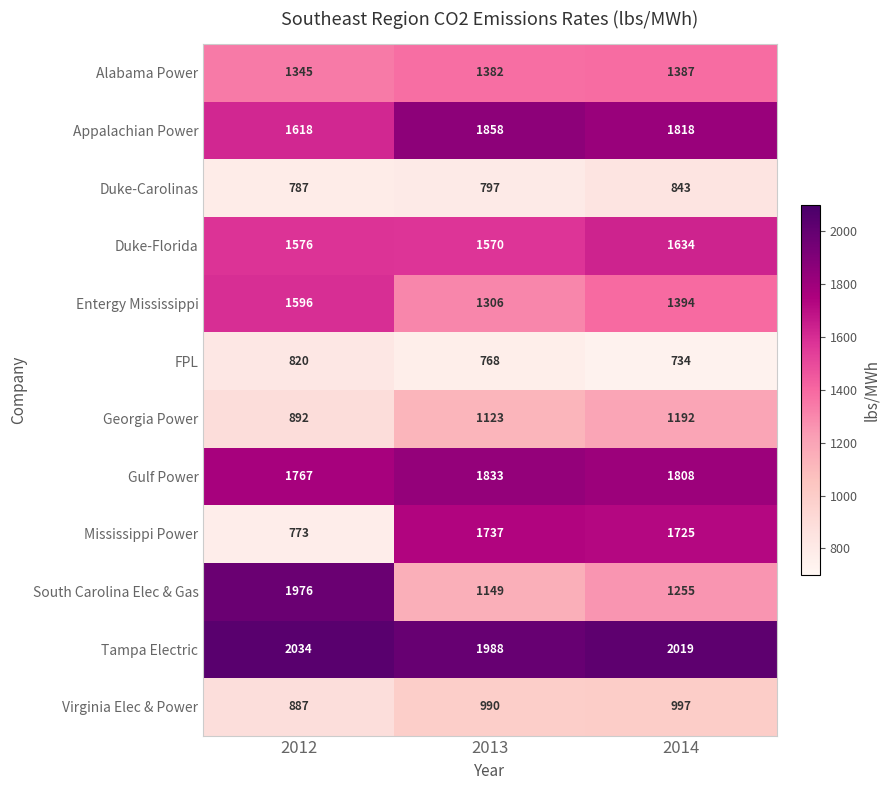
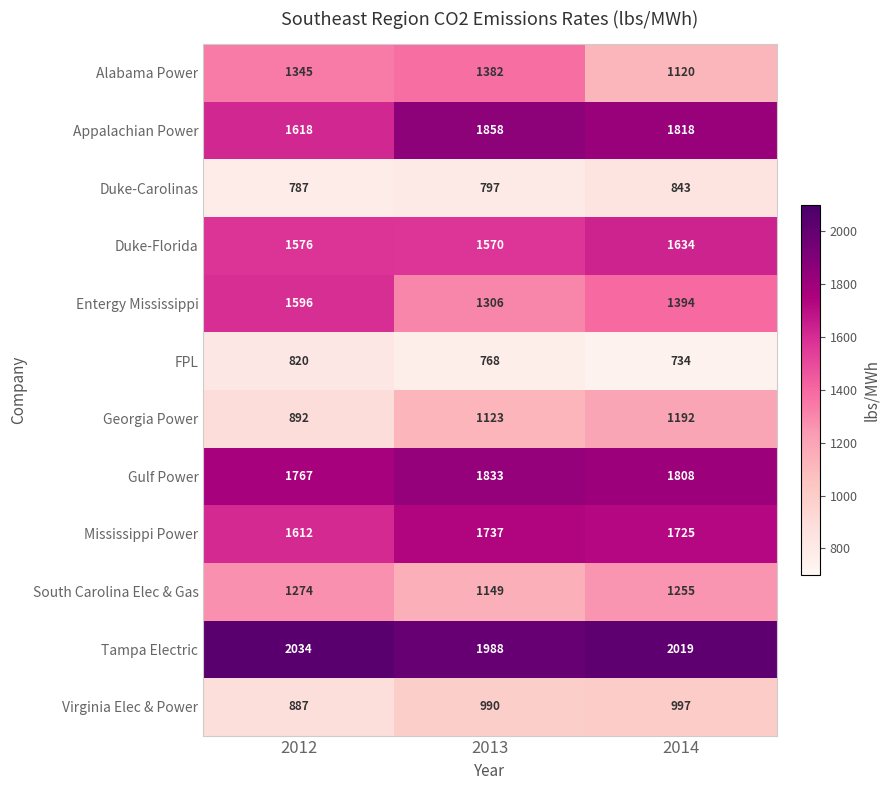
  {
    "Alabama Power": {
      "2012": 1345,
      "2013": 1382,
-     "2014": 1387
+     "2014": 1120
    },
    "Appalachian Power": {
      "2012": 1618,
      "2013": 1858,
      "2014": 1818
    },
    "Duke-Carolinas": {
      "2012": 787,
      "2013": 797,
      "2014": 843
    },
    "Duke-Florida": {
      "2012": 1576,
      "2013": 1570,
      "2014": 1634
    },
    "Entergy Mississippi": {
      "2012": 1596,
      "2013": 1306,
      "2014": 1394
    },
    "FPL": {
      "2012": 820,
      "2013": 768,
      "2014": 734
    },
    "Georgia Power": {
      "2012": 892,
      "2013": 1123,
      "2014": 1192
    },
    "Gulf Power": {
      "2012": 1767,
      "2013": 1833,
      "2014": 1808
    },
    "Mississippi Power": {
-     "2012": 773,
+     "2012": 1612,
      "2013": 1737,
      "2014": 1725
    },
    "South Carolina Elec & Gas": {
-     "2012": 1976,
+     "2012": 1274,
      "2013": 1149,
      "2014": 1255
    },
    "Tampa Electric": {
      "2012": 2034,
      "2013": 1988,
      "2014": 2019
    },
    "Virginia Elec & Power": {
      "2012": 887,
      "2013": 990,
      "2014": 997
    }
  }
